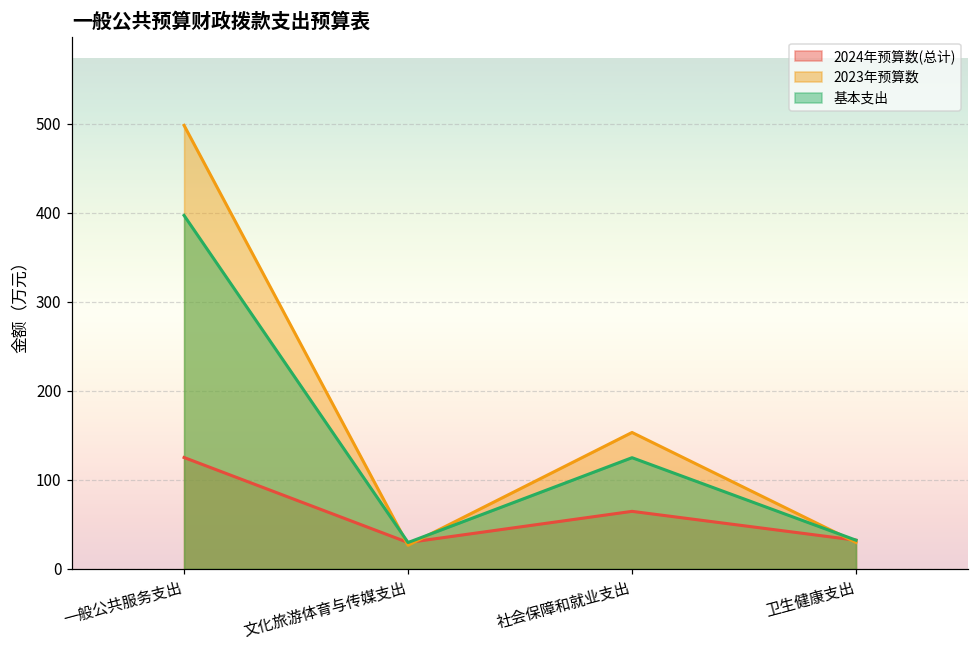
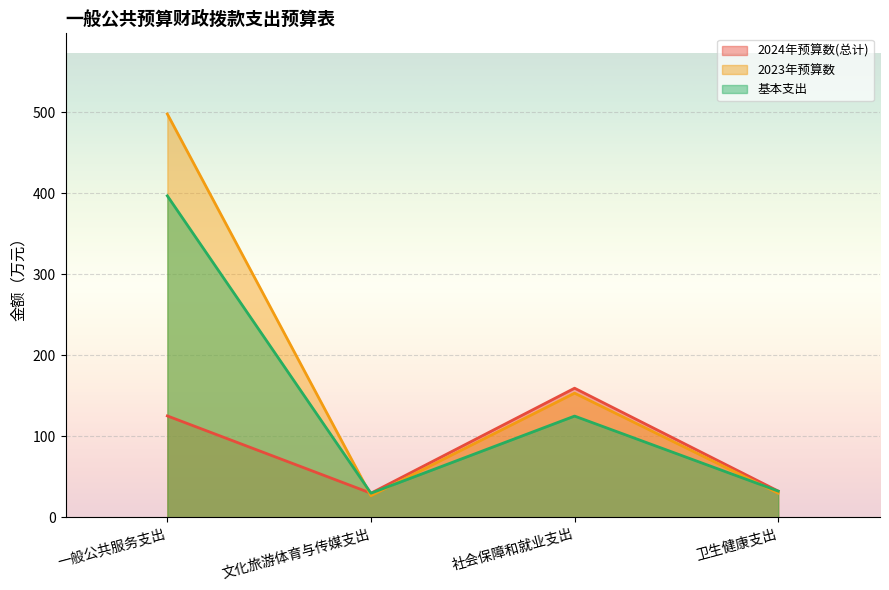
  {
    "2024年预算数(总计)": {
      "一般公共服务支出": 130,
-     "社会保障和就业支出": 60
+     "社会保障和就业支出": 160
    },
    "2023年预算数": {
      "一般公共服务支出": 500,
      "社会保障和就业支出": 150
    },
    "基本支出": {
      "一般公共服务支出": 400,
      "社会保障和就业支出": 120
    }
  }
